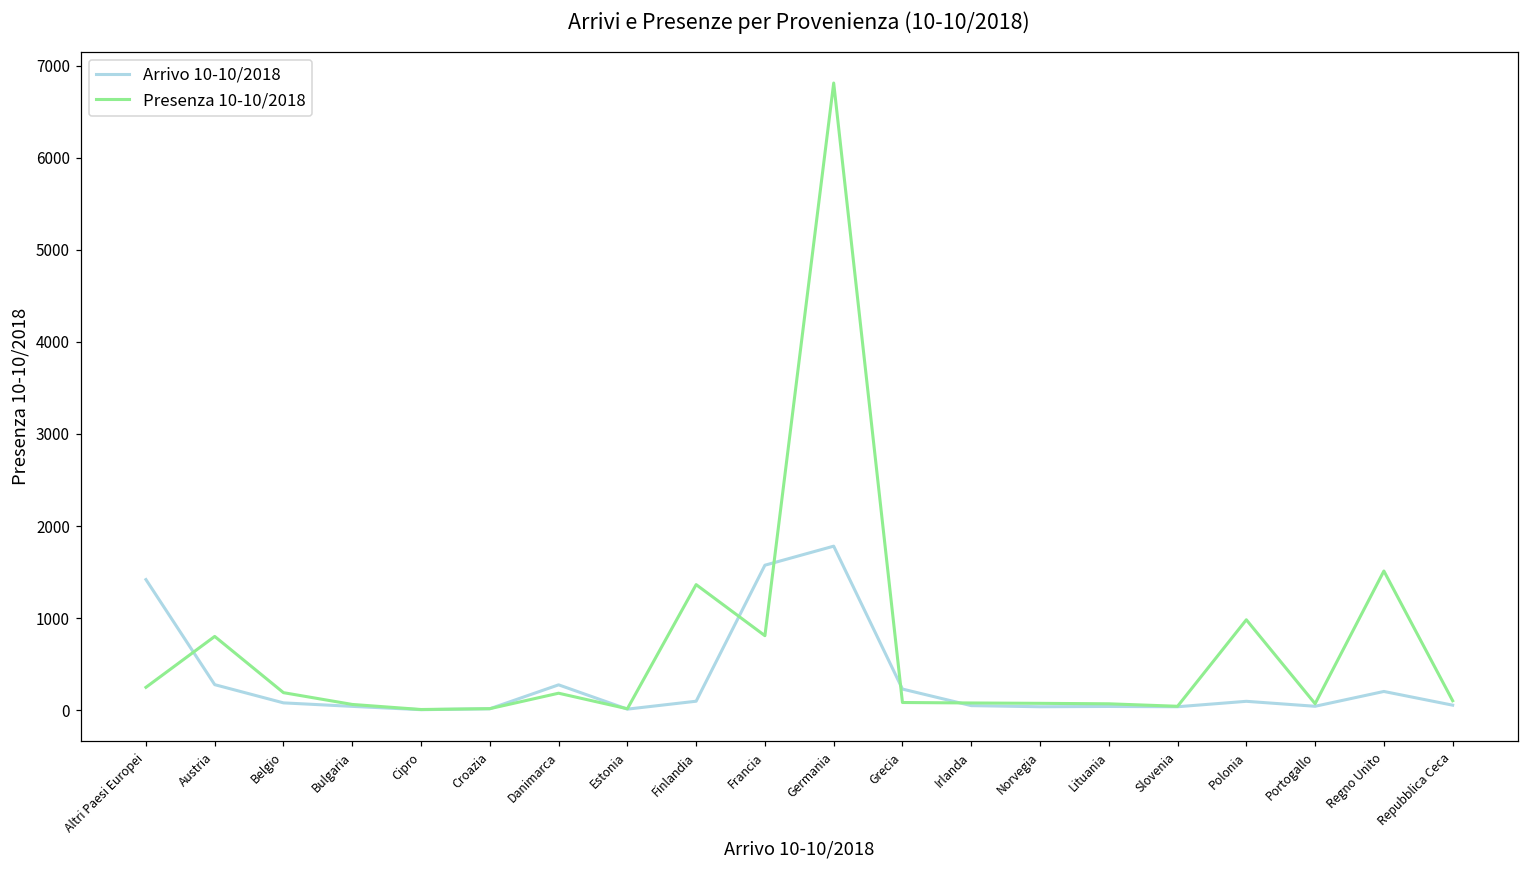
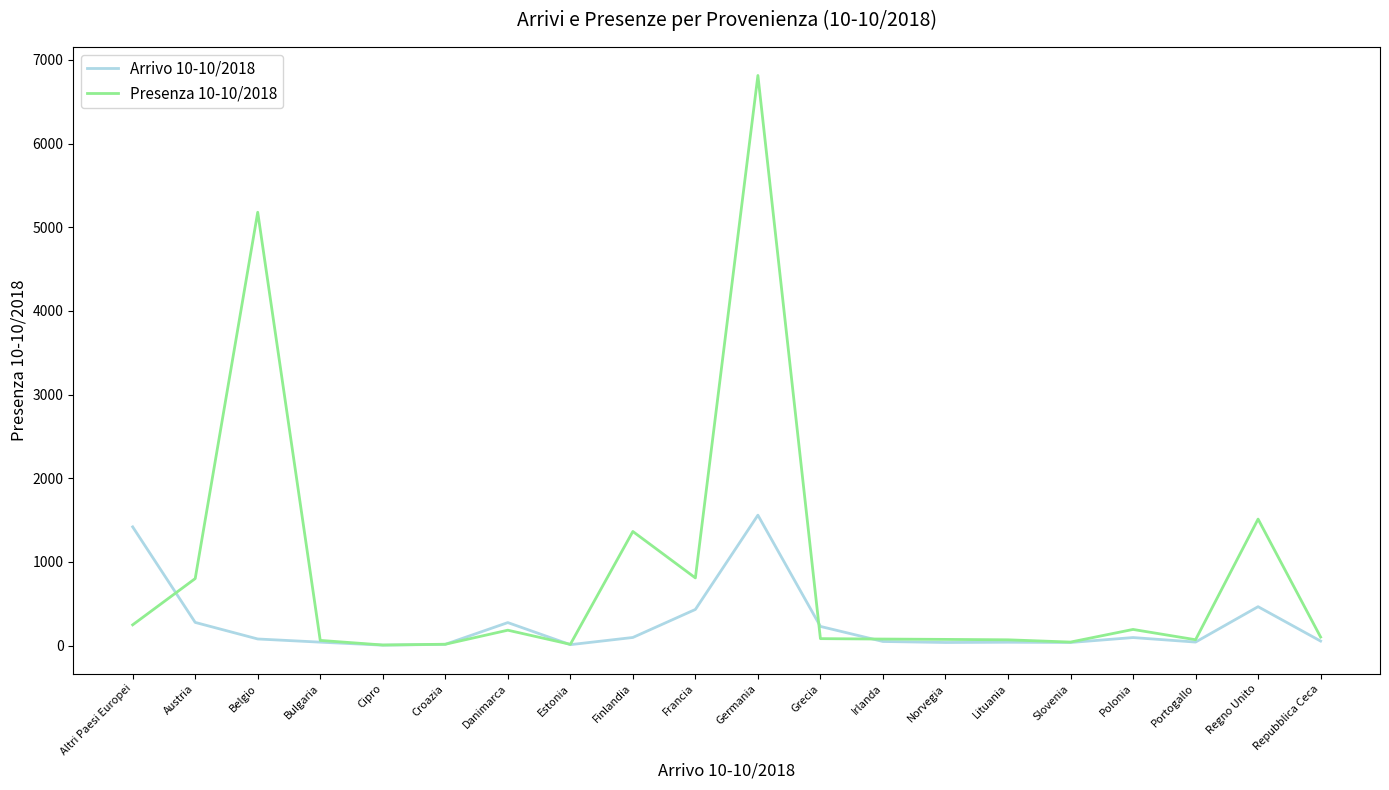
  {
    "Arrivo 10-10/2018": {
      "Altri Paesi Europei": 1400,
      "Austria": 300,
      "Belgio": 100,
      "Danimarca": 300,
      "Finlandia": 100,
-     "Francia": 1600,
-     "Germania": 1800,
+     "Francia": 400,
+     "Germania": 1600,
      "Grecia": 200,
      "Norvegia": 0,
      "Polonia": 100,
-     "Regno Unito": 200,
+     "Regno Unito": 500,
      "Repubblica Ceca": 100
    },
    "Presenza 10-10/2018": {
      "Altri Paesi Europei": 200,
      "Austria": 800,
-     "Belgio": 200,
+     "Belgio": 5200,
      "Danimarca": 200,
      "Finlandia": 1400,
      "Francia": 800,
      "Germania": 6800,
      "Grecia": 100,
      "Norvegia": 100,
-     "Polonia": 1000,
+     "Polonia": 200,
      "Regno Unito": 1500,
      "Repubblica Ceca": 100
    }
  }
